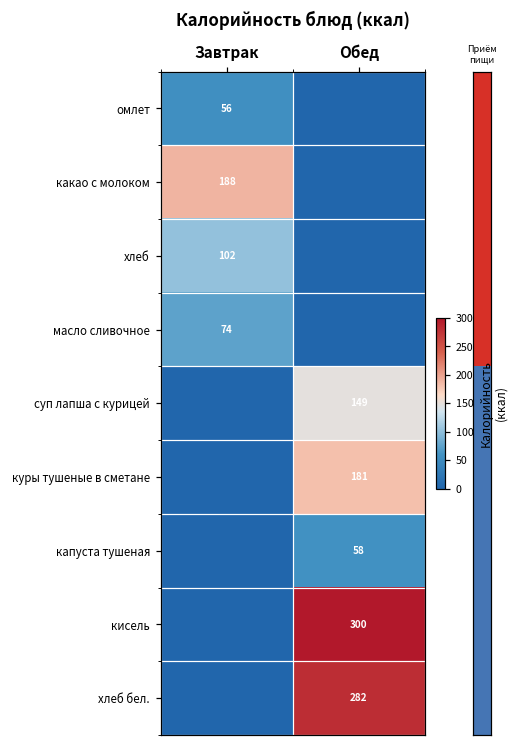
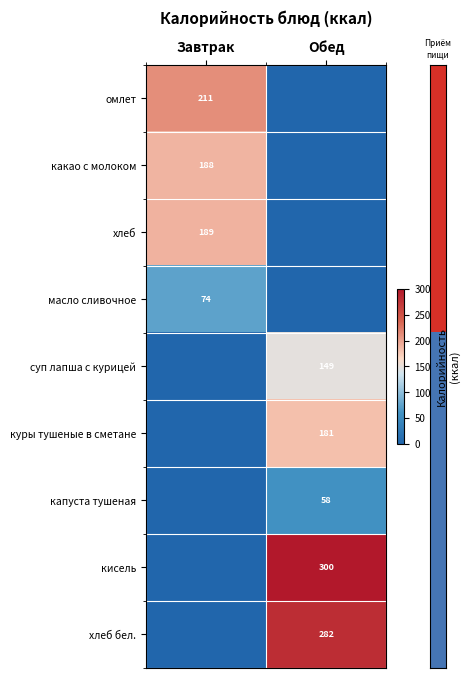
  {
    "омлет": {
-     "Завтрак": 56
+     "Завтрак": 211
    },
    "какао с молоком": {
      "Завтрак": 188
    },
    "хлеб": {
-     "Завтрак": 102
+     "Завтрак": 189
    },
    "масло сливочное": {
      "Завтрак": 74
    },
    "куры тушеные в сметане": {
      "Обед": 181
    },
    "капуста тушеная": {
      "Обед": 58
    },
    "кисель": {
      "Обед": 300
    },
    "хлеб бел.": {
      "Обед": 282
    }
  }
